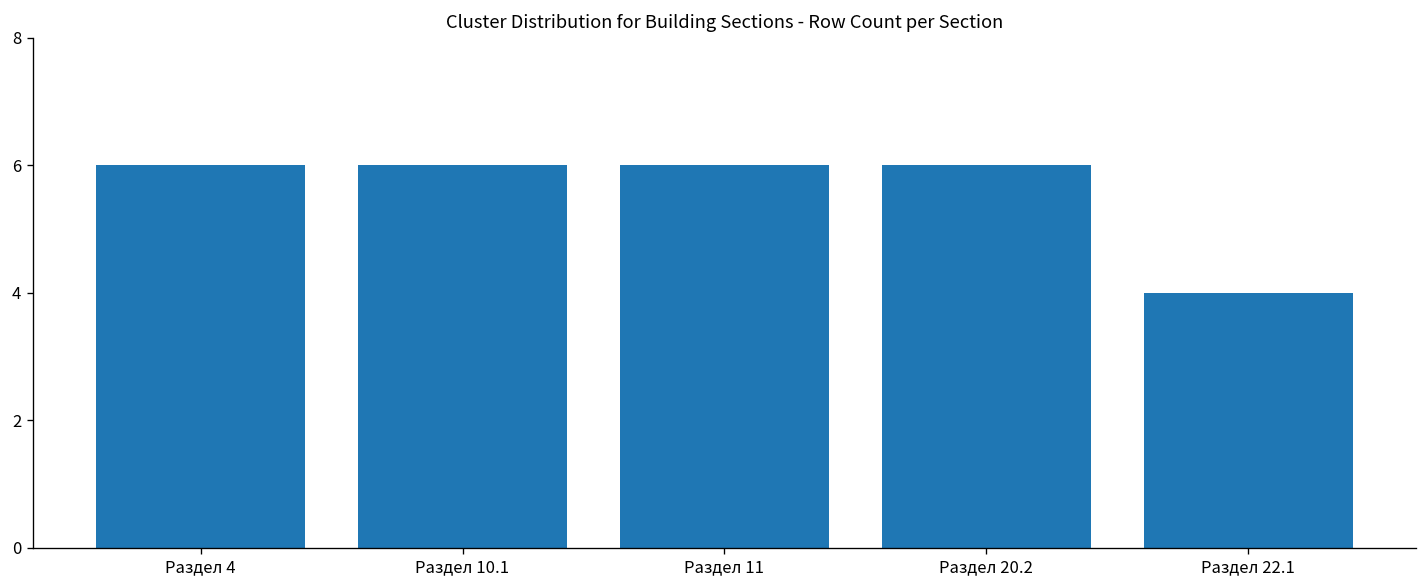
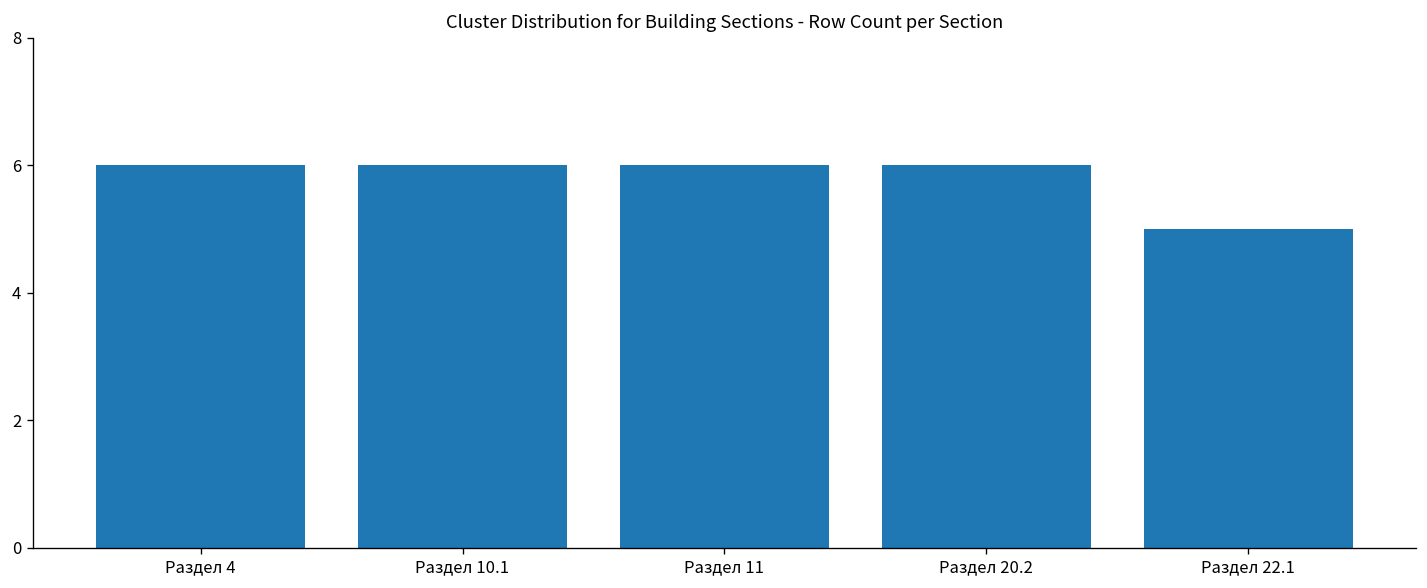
  {
    "Раздел 4": 6,
    "Раздел 10.1": 6,
    "Раздел 11": 6,
    "Раздел 20.2": 6,
-   "Раздел 22.1": 4
+   "Раздел 22.1": 5
  }
